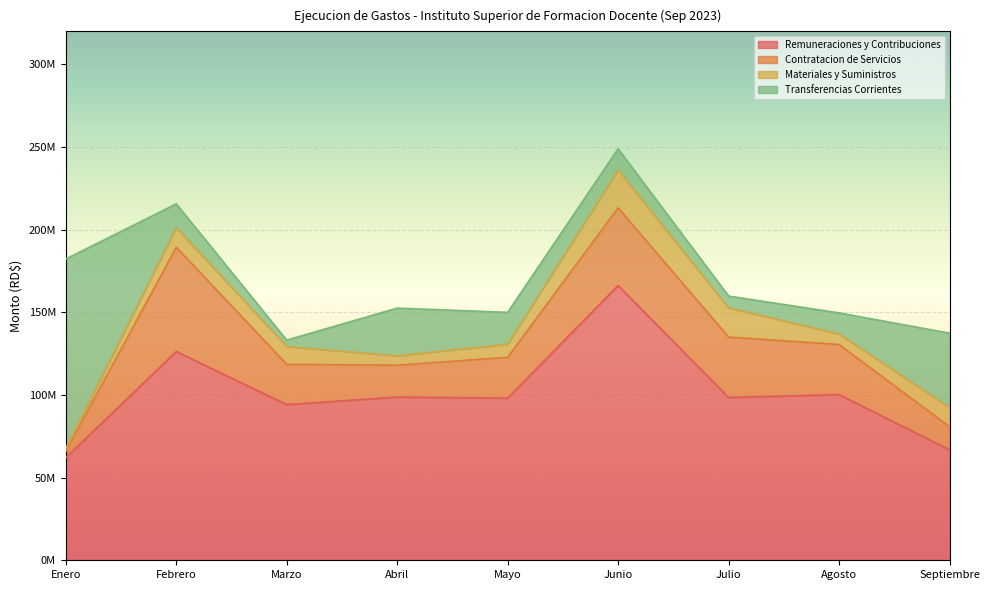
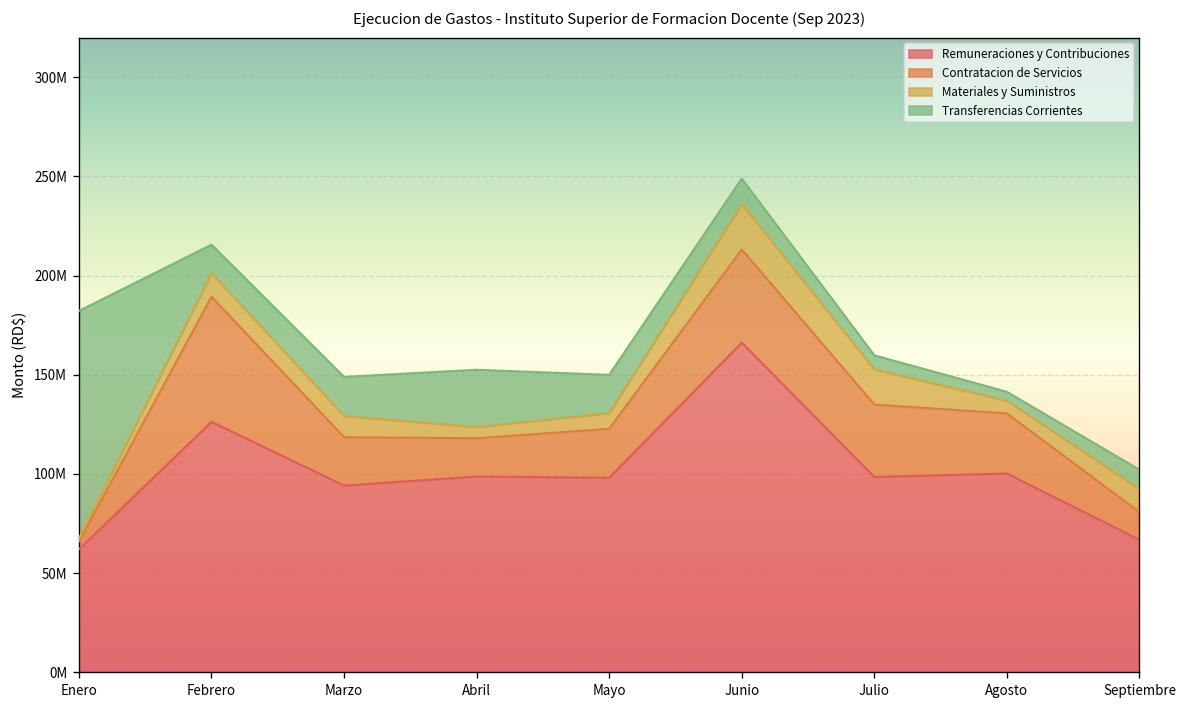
  {
    "Transferencias Corrientes": {
      "Enero": 115000000,
      "Febrero": 14000000,
-     "Marzo": 4000000,
+     "Marzo": 20000000,
      "Abril": 29000000,
      "Mayo": 19000000,
      "Junio": 13000000,
      "Julio": 7000000,
-     "Agosto": 13000000,
-     "Septiembre": 45000000
+     "Agosto": 5000000,
+     "Septiembre": 10000000
    }
  }
